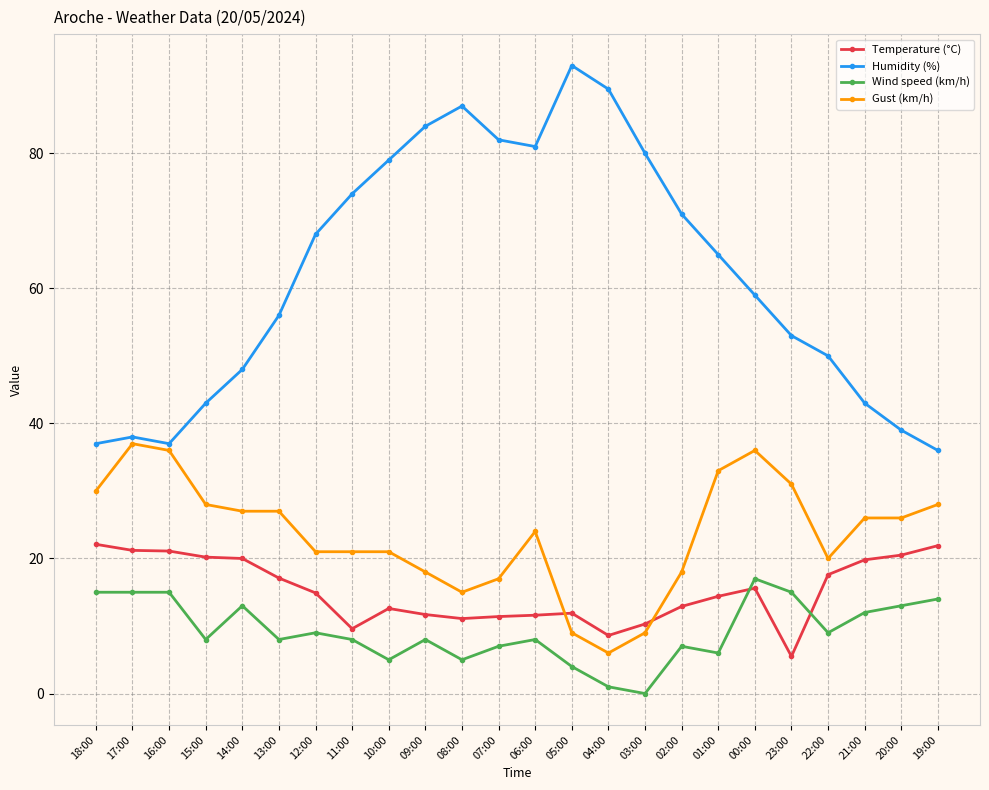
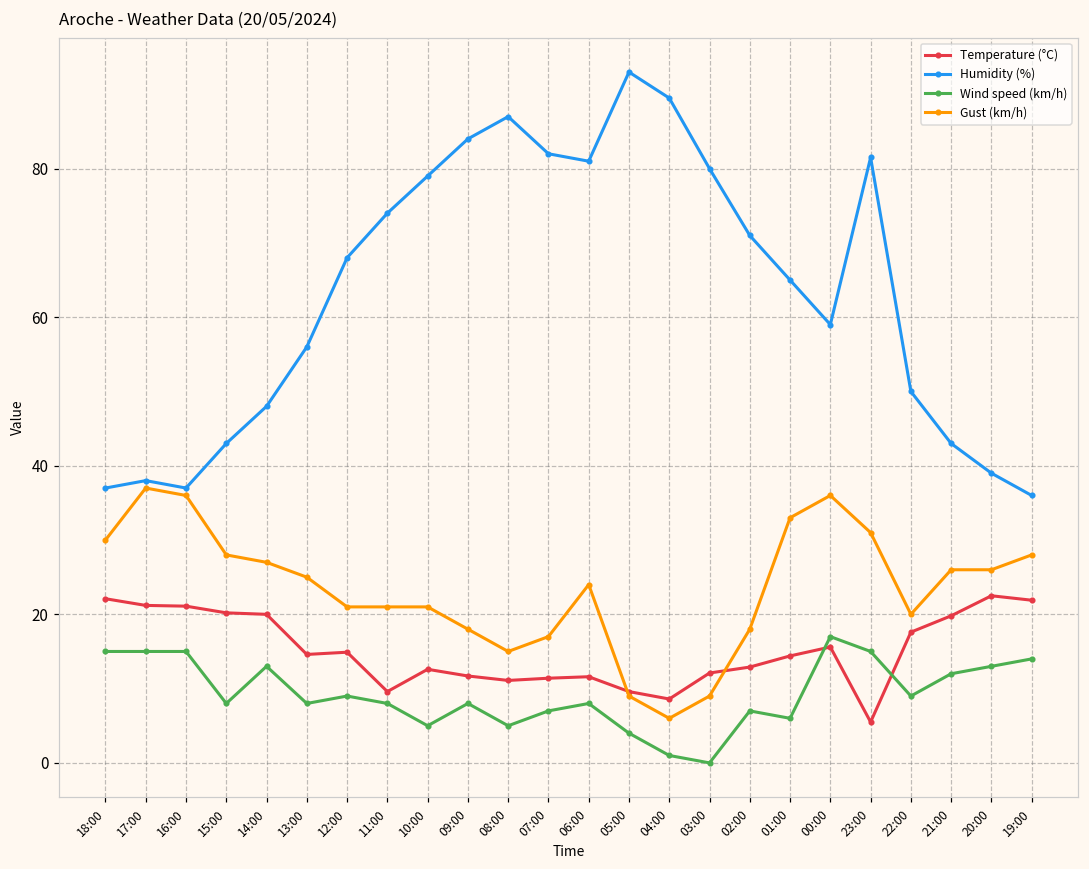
  {
    "Temperature (°C)": {
      "18:00": 22,
      "17:00": 21,
      "16:00": 21,
      "15:00": 20,
      "14:00": 20,
-     "13:00": 17,
+     "13:00": 15,
      "12:00": 15,
      "11:00": 10,
      "10:00": 13,
      "09:00": 12,
      "08:00": 11,
      "07:00": 11,
      "06:00": 12,
-     "05:00": 12,
+     "05:00": 10,
      "04:00": 9,
-     "03:00": 10,
+     "03:00": 12,
      "02:00": 13,
      "01:00": 14,
      "00:00": 16,
      "23:00": 6,
      "22:00": 18,
      "21:00": 20,
-     "20:00": 21,
+     "20:00": 23,
      "19:00": 22
    },
    "Humidity (%)": {
      "18:00": 37,
      "17:00": 38,
      "16:00": 37,
      "15:00": 43,
      "14:00": 48,
      "13:00": 56,
      "12:00": 68,
      "11:00": 74,
      "10:00": 79,
      "09:00": 84,
      "08:00": 87,
      "07:00": 82,
      "06:00": 81,
      "05:00": 93,
      "04:00": 90,
      "03:00": 80,
      "02:00": 71,
      "01:00": 65,
      "00:00": 59,
-     "23:00": 53,
+     "23:00": 82,
      "22:00": 50,
      "21:00": 43,
      "20:00": 39,
      "19:00": 36
    },
    "Wind speed (km/h)": {
      "18:00": 15,
      "17:00": 15,
      "16:00": 15,
      "15:00": 8,
      "14:00": 13,
      "13:00": 8,
      "12:00": 9,
      "11:00": 8,
      "10:00": 5,
      "09:00": 8,
      "08:00": 5,
      "07:00": 7,
      "06:00": 8,
      "05:00": 4,
      "04:00": 1,
      "03:00": 0,
      "02:00": 7,
      "01:00": 6,
      "00:00": 17,
      "23:00": 15,
      "22:00": 9,
      "21:00": 12,
      "20:00": 13,
      "19:00": 14
    },
    "Gust (km/h)": {
      "18:00": 30,
      "17:00": 37,
      "16:00": 36,
      "15:00": 28,
      "14:00": 27,
-     "13:00": 27,
+     "13:00": 25,
      "12:00": 21,
      "11:00": 21,
      "10:00": 21,
      "09:00": 18,
      "08:00": 15,
      "07:00": 17,
      "06:00": 24,
      "05:00": 9,
      "04:00": 6,
      "03:00": 9,
      "02:00": 18,
      "01:00": 33,
      "00:00": 36,
      "23:00": 31,
      "22:00": 20,
      "21:00": 26,
      "20:00": 26,
      "19:00": 28
    }
  }
